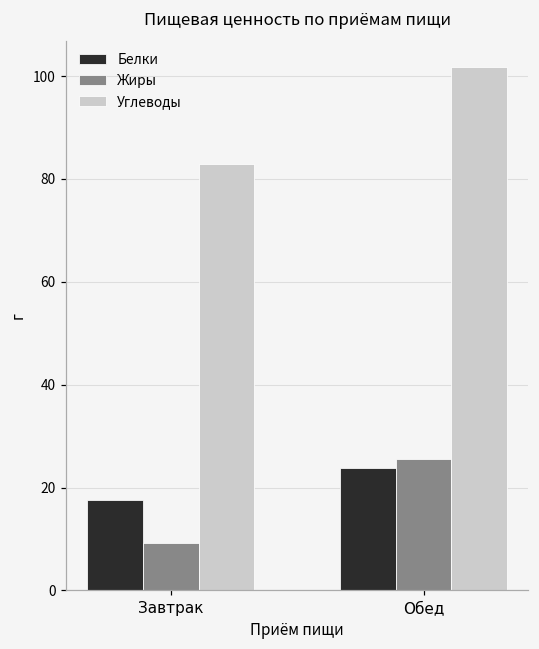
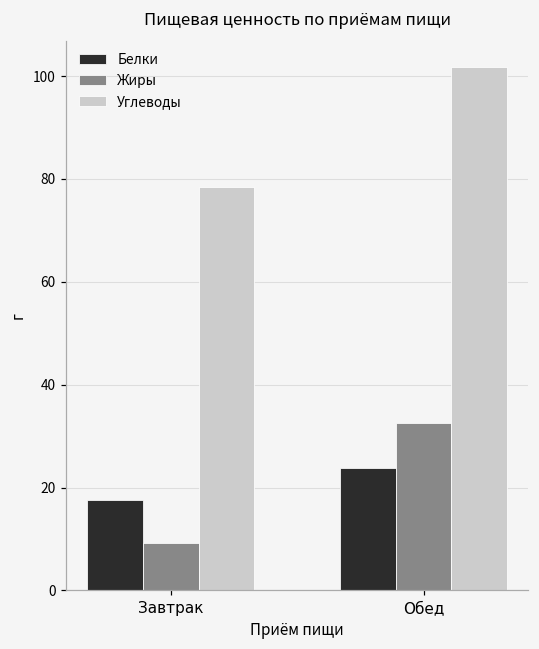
  {
    "Белки": {
      "Завтрак": 18,
      "Обед": 24
    },
    "Жиры": {
      "Завтрак": 9,
-     "Обед": 25
+     "Обед": 33
    },
    "Углеводы": {
-     "Завтрак": 83,
+     "Завтрак": 78,
      "Обед": 102
    }
  }
